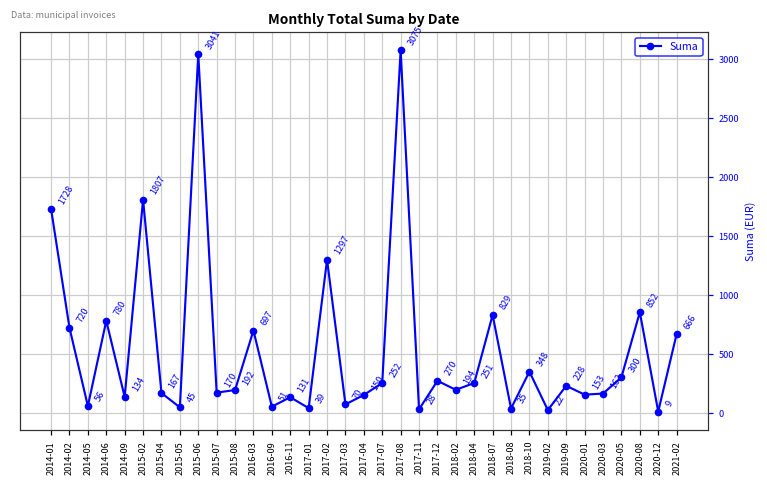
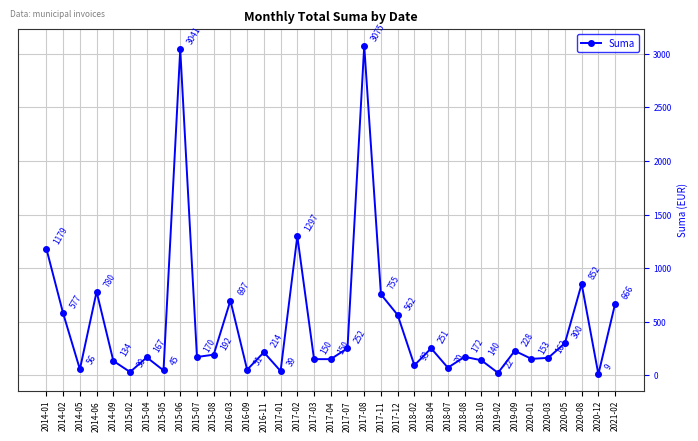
  {
-   "2014-01": 1728,
-   "2014-02": 720,
+   "2014-01": 1179,
+   "2014-02": 577,
    "2014-05": 56,
    "2014-06": 780,
    "2014-09": 134,
-   "2015-02": 1807,
+   "2015-02": 30,
    "2015-04": 167,
    "2015-05": 45,
    "2015-06": 3041,
    "2015-08": 192,
    "2016-03": 697,
-   "2016-11": 131,
+   "2016-11": 214,
    "2017-01": 39,
    "2017-02": 1297,
-   "2017-03": 70,
+   "2017-03": 150,
    "2017-07": 252,
    "2017-08": 3075,
-   "2017-11": 28,
-   "2017-12": 270,
-   "2018-02": 194,
+   "2017-11": 755,
+   "2017-12": 562,
+   "2018-02": 93,
    "2018-04": 251,
-   "2018-07": 829,
-   "2018-08": 35,
-   "2018-10": 348,
+   "2018-07": 70,
+   "2018-08": 172,
+   "2018-10": 140,
    "2019-02": 22,
    "2019-09": 228,
    "2020-01": 153,
    "2020-05": 300,
    "2020-08": 852,
    "2020-12": 9,
    "2021-02": 666
  }
